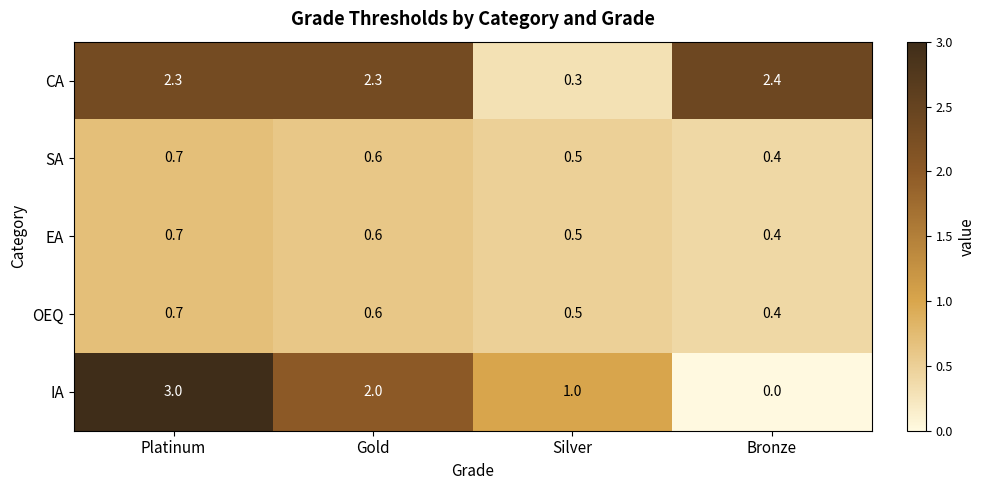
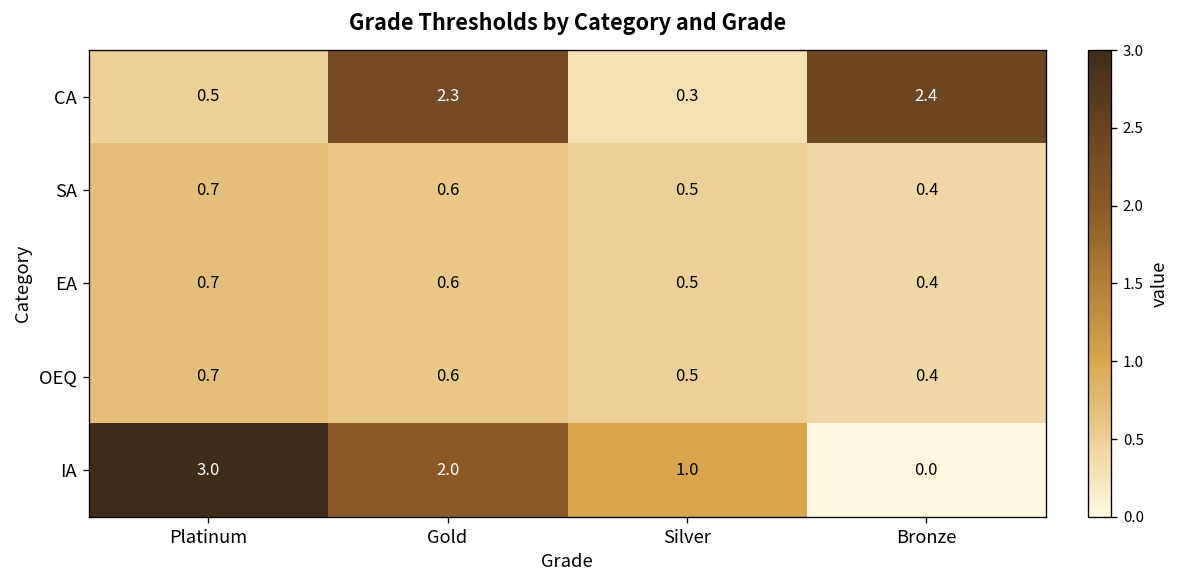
  {
    "CA": {
-     "Platinum": 2.3,
+     "Platinum": 0.5,
      "Gold": 2.3,
      "Silver": 0.3,
      "Bronze": 2.4
    },
    "SA": {
      "Platinum": 0.7,
      "Gold": 0.6,
      "Silver": 0.5,
      "Bronze": 0.4
    },
    "EA": {
      "Platinum": 0.7,
      "Gold": 0.6,
      "Silver": 0.5,
      "Bronze": 0.4
    },
    "OEQ": {
      "Platinum": 0.7,
      "Gold": 0.6,
      "Silver": 0.5,
      "Bronze": 0.4
    },
    "IA": {
      "Platinum": 3.0,
      "Gold": 2.0,
      "Silver": 1.0,
      "Bronze": 0.0
    }
  }
